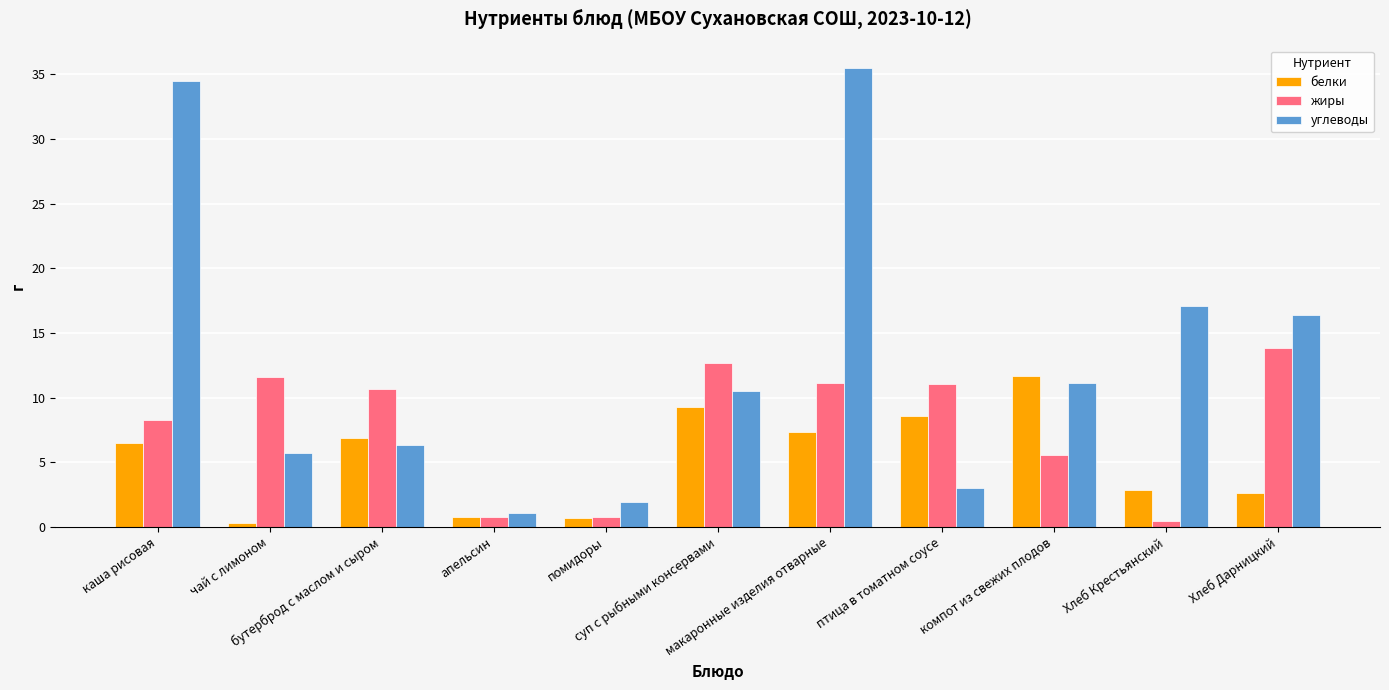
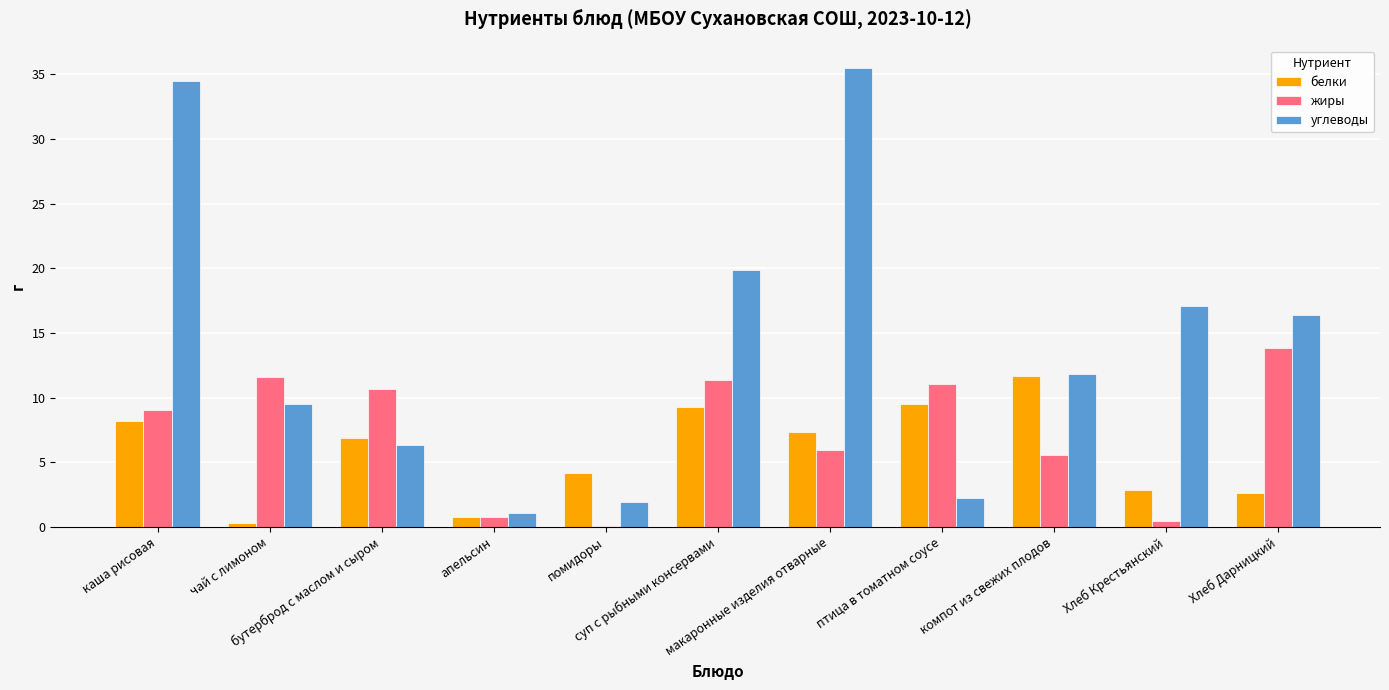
  {
    "белки": {
-     "каша рисовая": 6.5,
+     "каша рисовая": 8.2,
      "чай с лимоном": 0.3,
      "бутерброд с маслом и сыром": 6.9,
      "апельсин": 0.8,
-     "помидоры": 0.7,
+     "помидоры": 4.2,
      "суп с рыбными консервами": 9.3,
      "макаронные изделия отварные": 7.3,
-     "птица в томатном соусе": 8.6,
+     "птица в томатном соусе": 9.5,
      "компот из свежих плодов": 11.7,
      "Хлеб Крестьянский": 2.9,
      "Хлеб Дарницкий": 2.6
    },
    "жиры": {
-     "каша рисовая": 8.3,
+     "каша рисовая": 9.0,
      "чай с лимоном": 11.6,
      "бутерброд с маслом и сыром": 10.7,
      "апельсин": 0.8,
-     "помидоры": 0.8,
-     "суп с рыбными консервами": 12.7,
-     "макаронные изделия отварные": 11.1,
+     "помидоры": 0.1,
+     "суп с рыбными консервами": 11.4,
+     "макаронные изделия отварные": 5.9,
      "птица в томатном соусе": 11.1,
      "компот из свежих плодов": 5.6,
      "Хлеб Крестьянский": 0.5,
      "Хлеб Дарницкий": 13.8
    },
    "углеводы": {
      "каша рисовая": 34.5,
-     "чай с лимоном": 5.7,
+     "чай с лимоном": 9.5,
      "бутерброд с маслом и сыром": 6.4,
      "апельсин": 1.1,
      "помидоры": 1.9,
-     "суп с рыбными консервами": 10.5,
+     "суп с рыбными консервами": 19.9,
      "макаронные изделия отварные": 35.5,
-     "птица в томатном соусе": 3.0,
-     "компот из свежих плодов": 11.1,
+     "птица в томатном соусе": 2.2,
+     "компот из свежих плодов": 11.8,
      "Хлеб Крестьянский": 17.1,
      "Хлеб Дарницкий": 16.4
    }
  }
